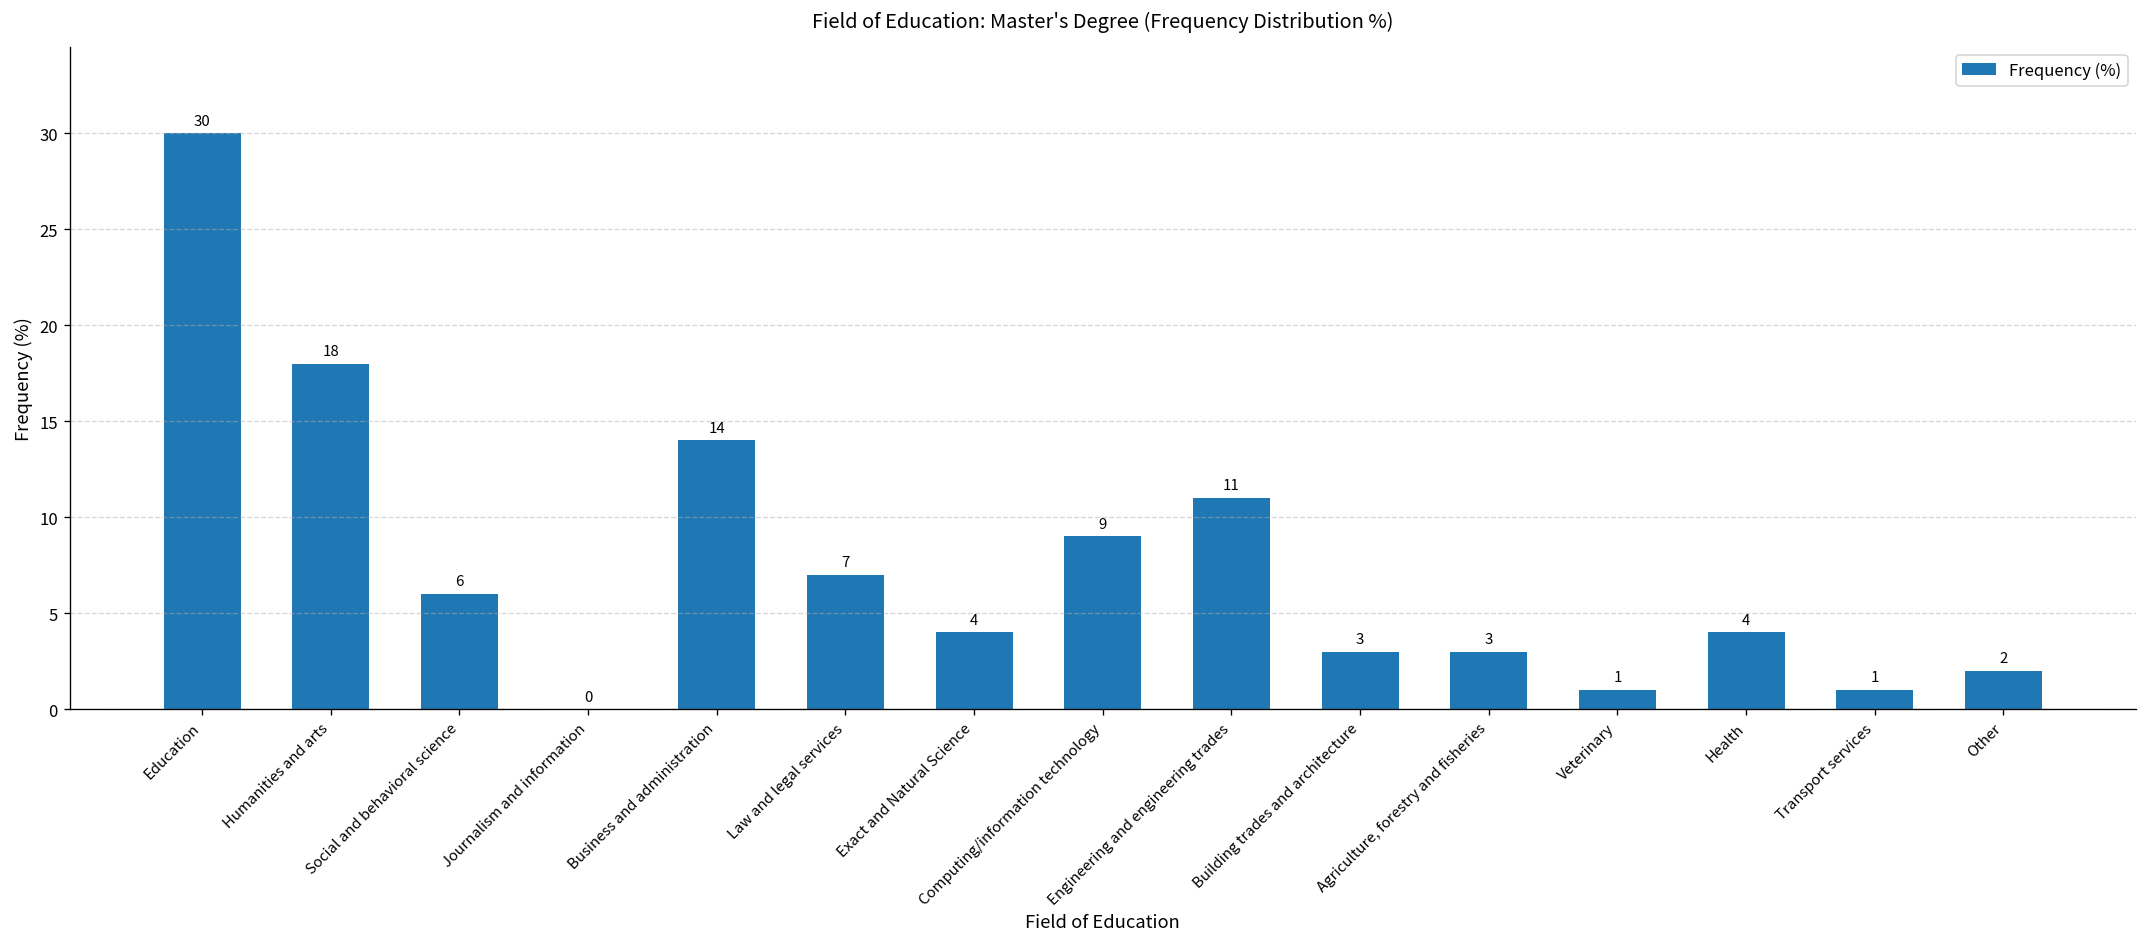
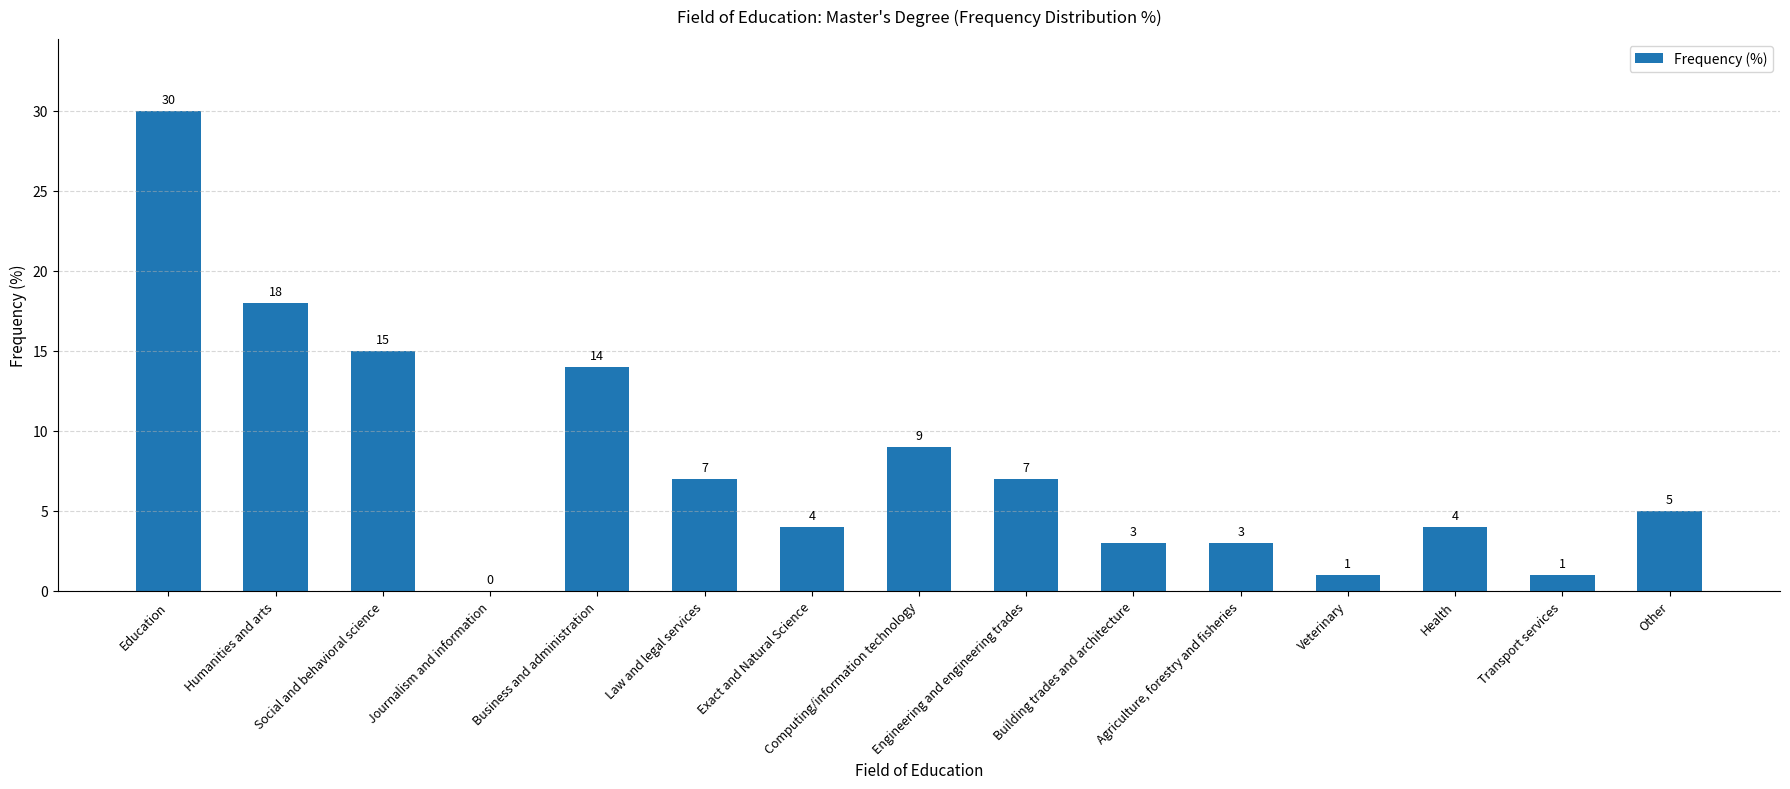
  {
    "Education": 30,
    "Humanities and arts": 18,
-   "Social and behavioral science": 6,
+   "Social and behavioral science": 15,
    "Journalism and information": 0,
    "Business and administration": 14,
    "Law and legal services": 7,
    "Exact and Natural Science": 4,
    "Computing/information technology": 9,
-   "Engineering and engineering trades": 11,
+   "Engineering and engineering trades": 7,
    "Building trades and architecture": 3,
    "Agriculture, forestry and fisheries": 3,
    "Veterinary": 1,
    "Health": 4,
    "Transport services": 1,
-   "Other": 2
+   "Other": 5
  }
